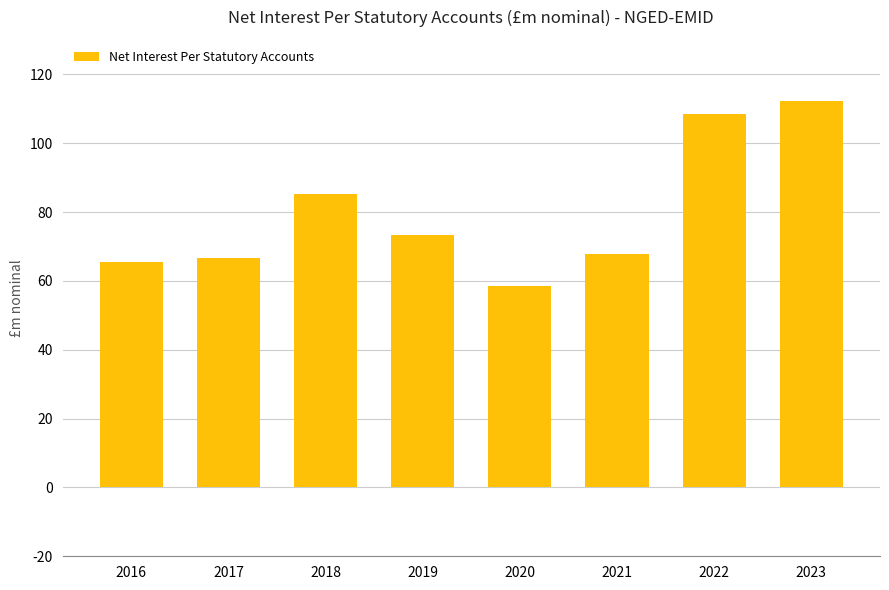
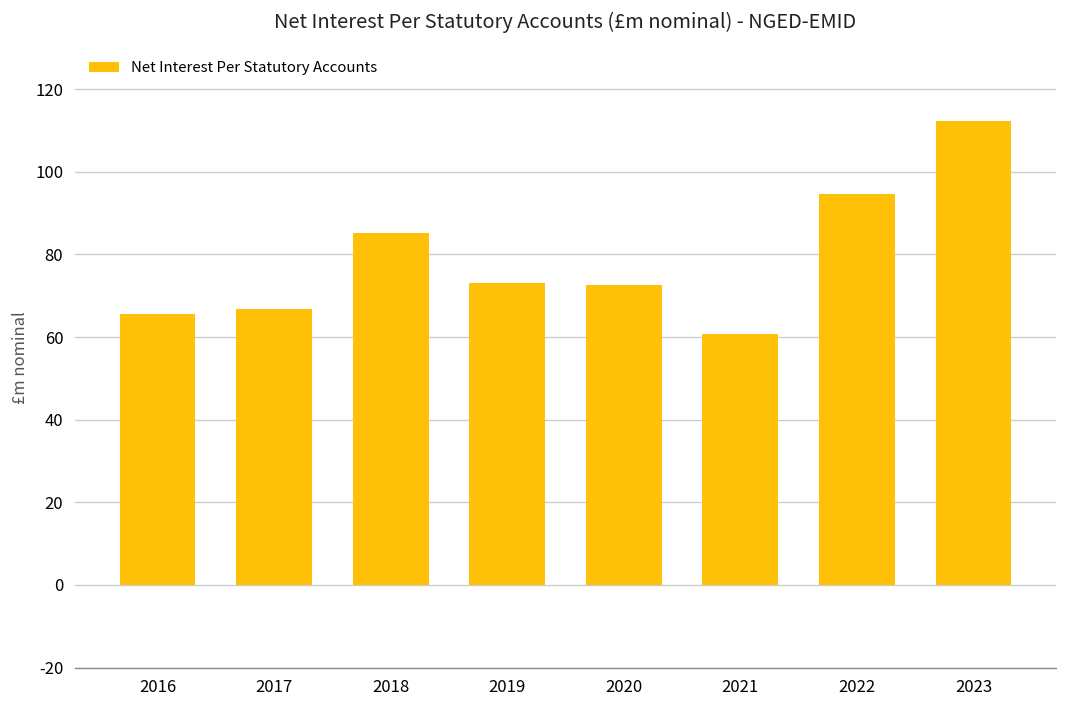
  {
    "2016": 66,
    "2017": 67,
    "2018": 85,
    "2019": 73,
-   "2020": 58,
-   "2021": 68,
-   "2022": 109,
+   "2020": 73,
+   "2021": 61,
+   "2022": 95,
    "2023": 112
  }
